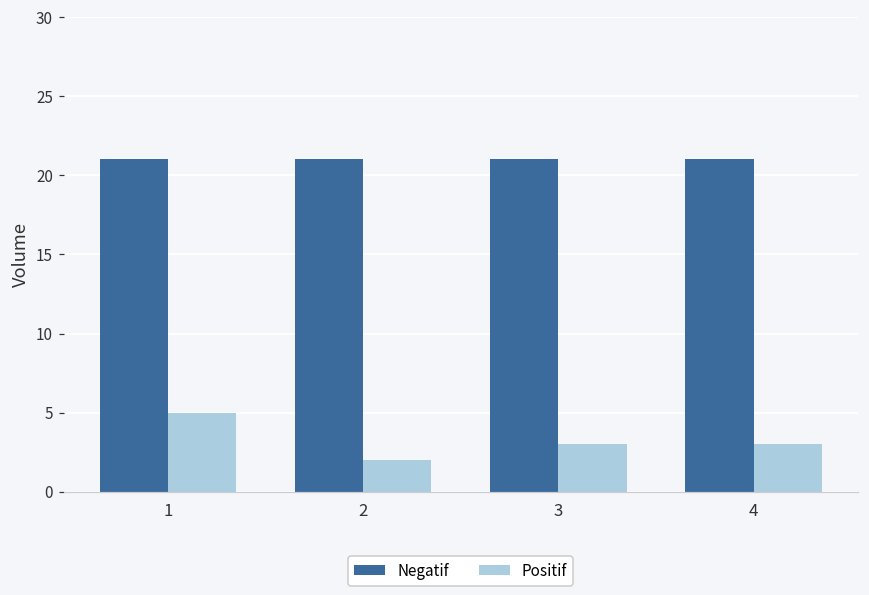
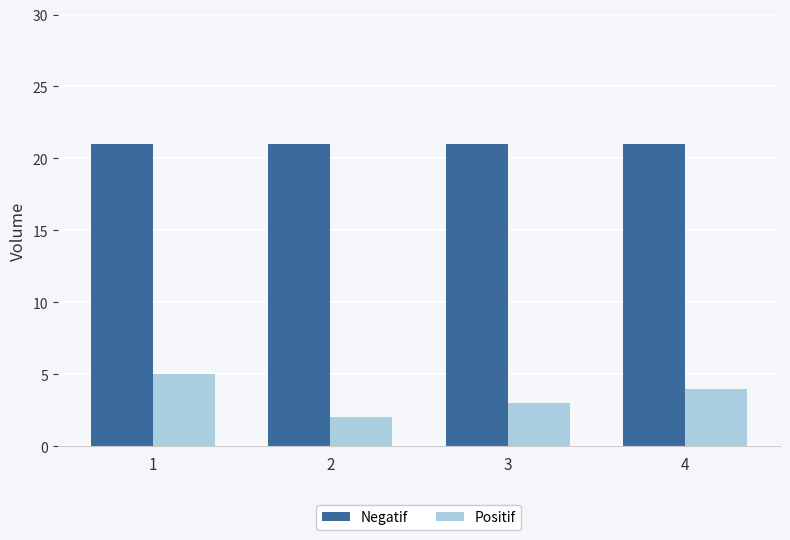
  {
    "Negatif": {
      "1": 21,
      "2": 21,
      "3": 21,
      "4": 21
    },
    "Positif": {
      "1": 5,
      "2": 2,
      "3": 3,
-     "4": 3
+     "4": 4
    }
  }
